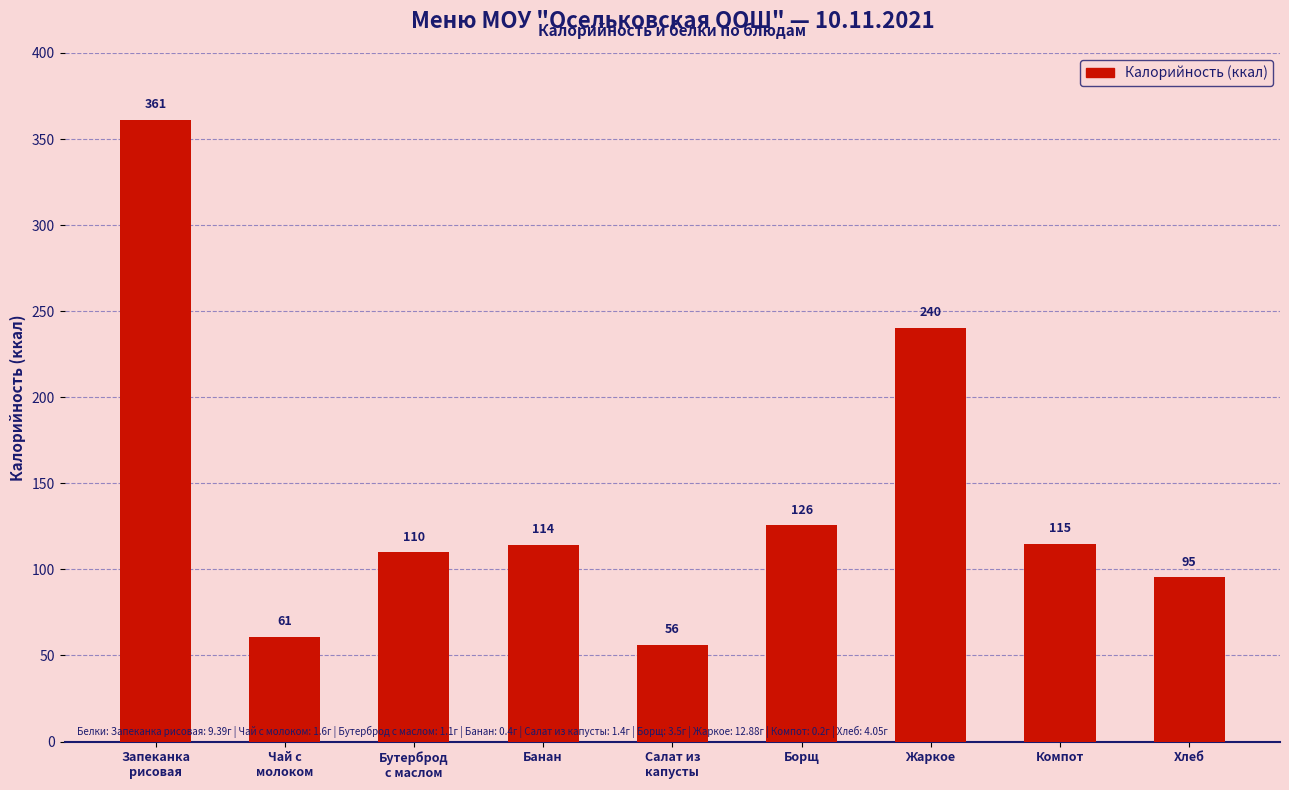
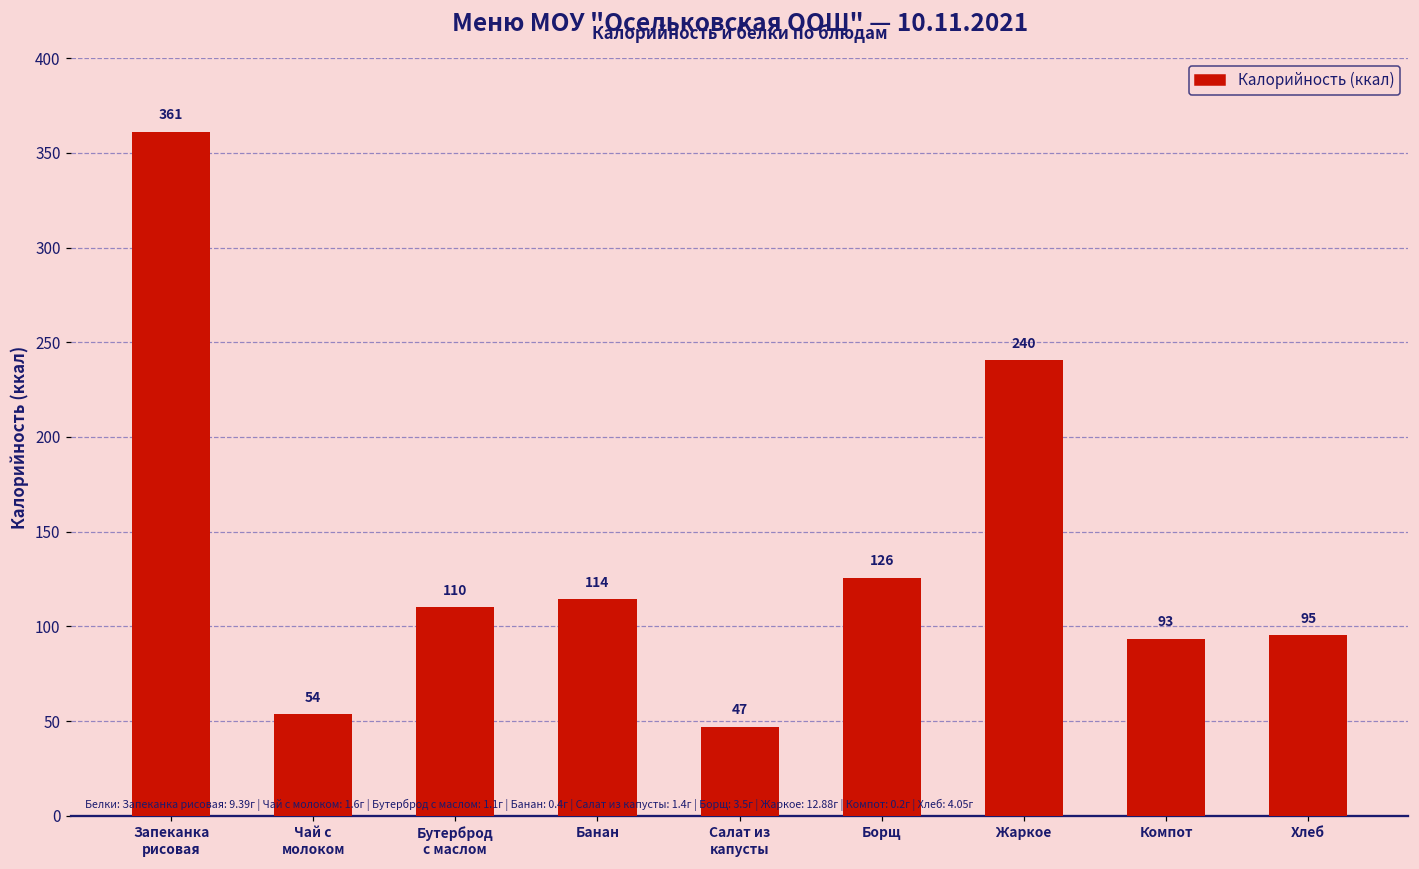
  {
    "Запеканка рисовая": 361,
-   "Чай с молоком": 61,
+   "Чай с молоком": 54,
    "Бутерброд с маслом": 110,
    "Банан": 114,
-   "Салат из капусты": 56,
+   "Салат из капусты": 47,
    "Борщ": 126,
    "Жаркое": 240,
-   "Компот": 115,
+   "Компот": 93,
    "Хлеб": 95
  }
